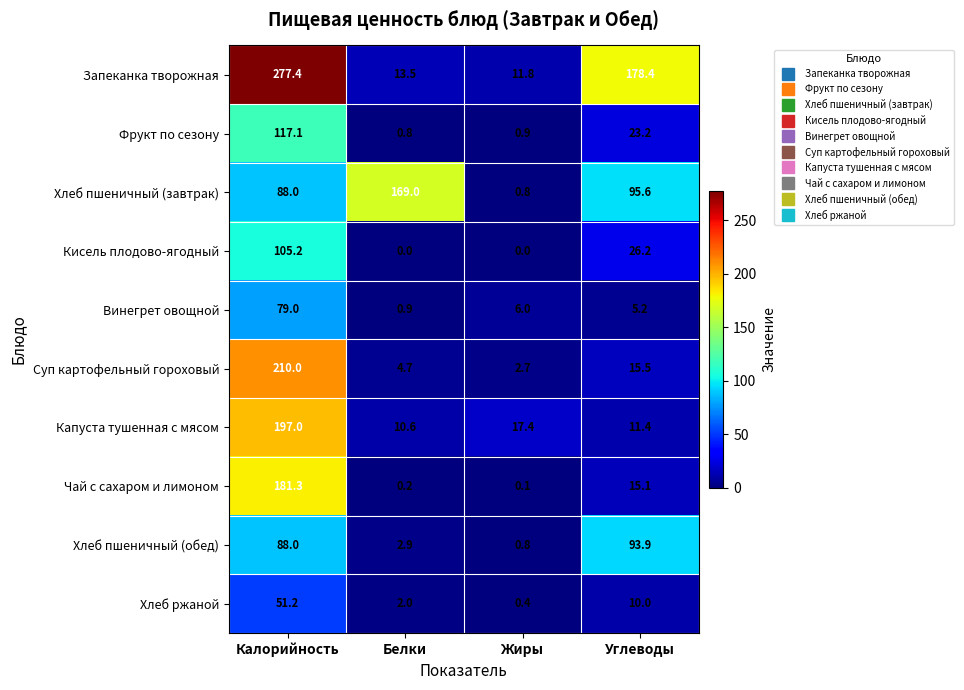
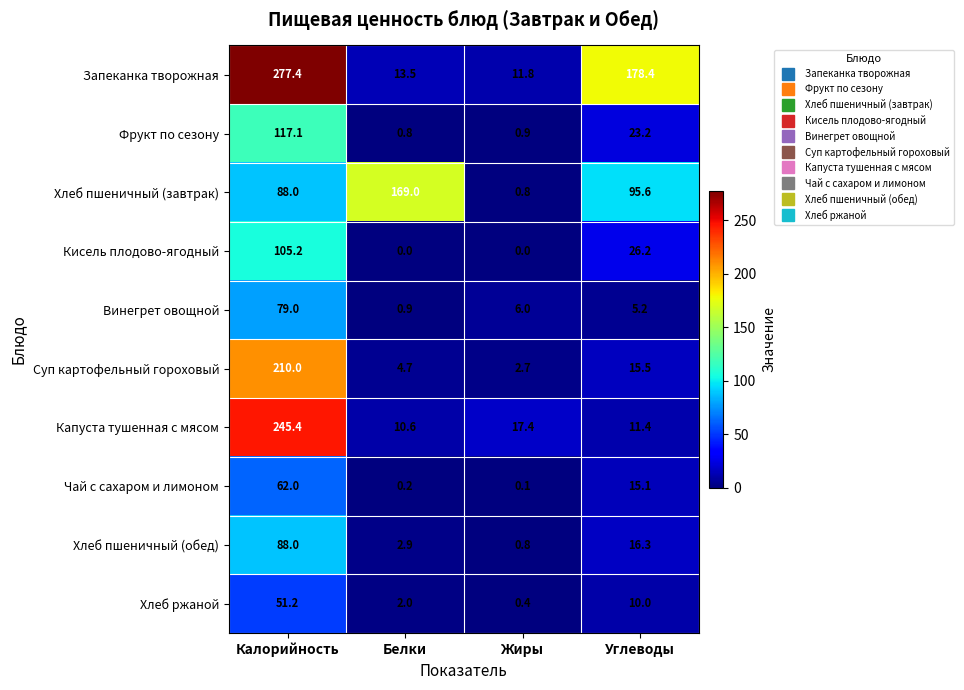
  {
    "Запеканка творожная": {
      "Калорийность": 277.4,
      "Белки": 13.5,
      "Жиры": 11.8,
      "Углеводы": 178.4
    },
    "Фрукт по сезону": {
      "Калорийность": 117.1,
      "Белки": 0.8,
      "Жиры": 0.9,
      "Углеводы": 23.2
    },
    "Хлеб пшеничный (завтрак)": {
      "Калорийность": 88.0,
      "Белки": 169.0,
      "Жиры": 0.8,
      "Углеводы": 95.6
    },
    "Кисель плодово-ягодный": {
      "Калорийность": 105.2,
      "Белки": 0.0,
      "Жиры": 0.0,
      "Углеводы": 26.2
    },
    "Винегрет овощной": {
      "Калорийность": 79.0,
      "Белки": 0.9,
      "Жиры": 6.0,
      "Углеводы": 5.2
    },
    "Суп картофельный гороховый": {
      "Калорийность": 210.0,
      "Белки": 4.7,
      "Жиры": 2.7,
      "Углеводы": 15.5
    },
    "Капуста тушенная с мясом": {
-     "Калорийность": 197.0,
+     "Калорийность": 245.4,
      "Белки": 10.6,
      "Жиры": 17.4,
      "Углеводы": 11.4
    },
    "Чай с сахаром и лимоном": {
-     "Калорийность": 181.3,
+     "Калорийность": 62.0,
      "Белки": 0.2,
      "Жиры": 0.1,
      "Углеводы": 15.1
    },
    "Хлеб пшеничный (обед)": {
      "Калорийность": 88.0,
      "Белки": 2.9,
      "Жиры": 0.8,
-     "Углеводы": 93.9
+     "Углеводы": 16.3
    },
    "Хлеб ржаной": {
      "Калорийность": 51.2,
      "Белки": 2.0,
      "Жиры": 0.4,
      "Углеводы": 10.0
    }
  }
